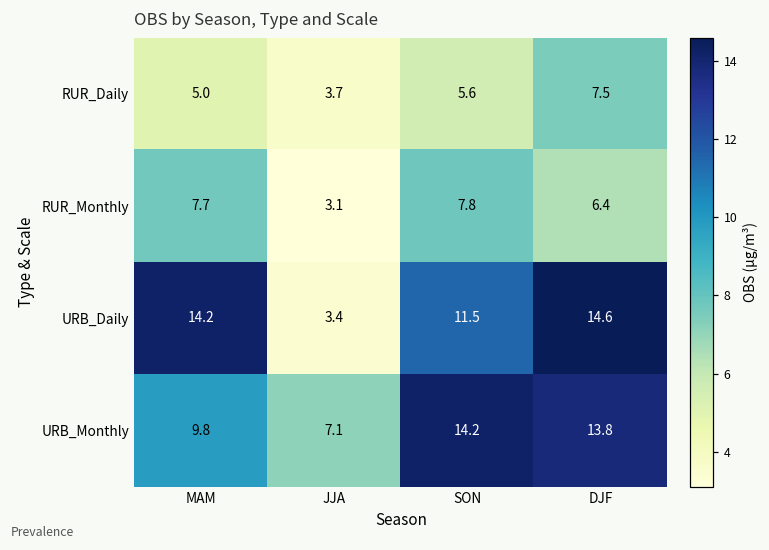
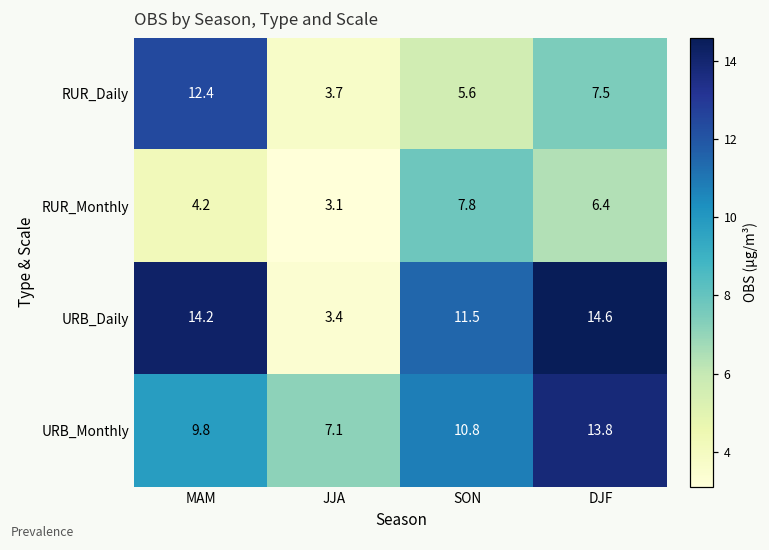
  {
    "RUR_Daily": {
-     "MAM": 5.0,
+     "MAM": 12.4,
      "JJA": 3.7,
      "SON": 5.6,
      "DJF": 7.5
    },
    "RUR_Monthly": {
-     "MAM": 7.7,
+     "MAM": 4.2,
      "JJA": 3.1,
      "SON": 7.8,
      "DJF": 6.4
    },
    "URB_Daily": {
      "MAM": 14.2,
      "JJA": 3.4,
      "SON": 11.5,
      "DJF": 14.6
    },
    "URB_Monthly": {
      "MAM": 9.8,
      "JJA": 7.1,
-     "SON": 14.2,
+     "SON": 10.8,
      "DJF": 13.8
    }
  }
